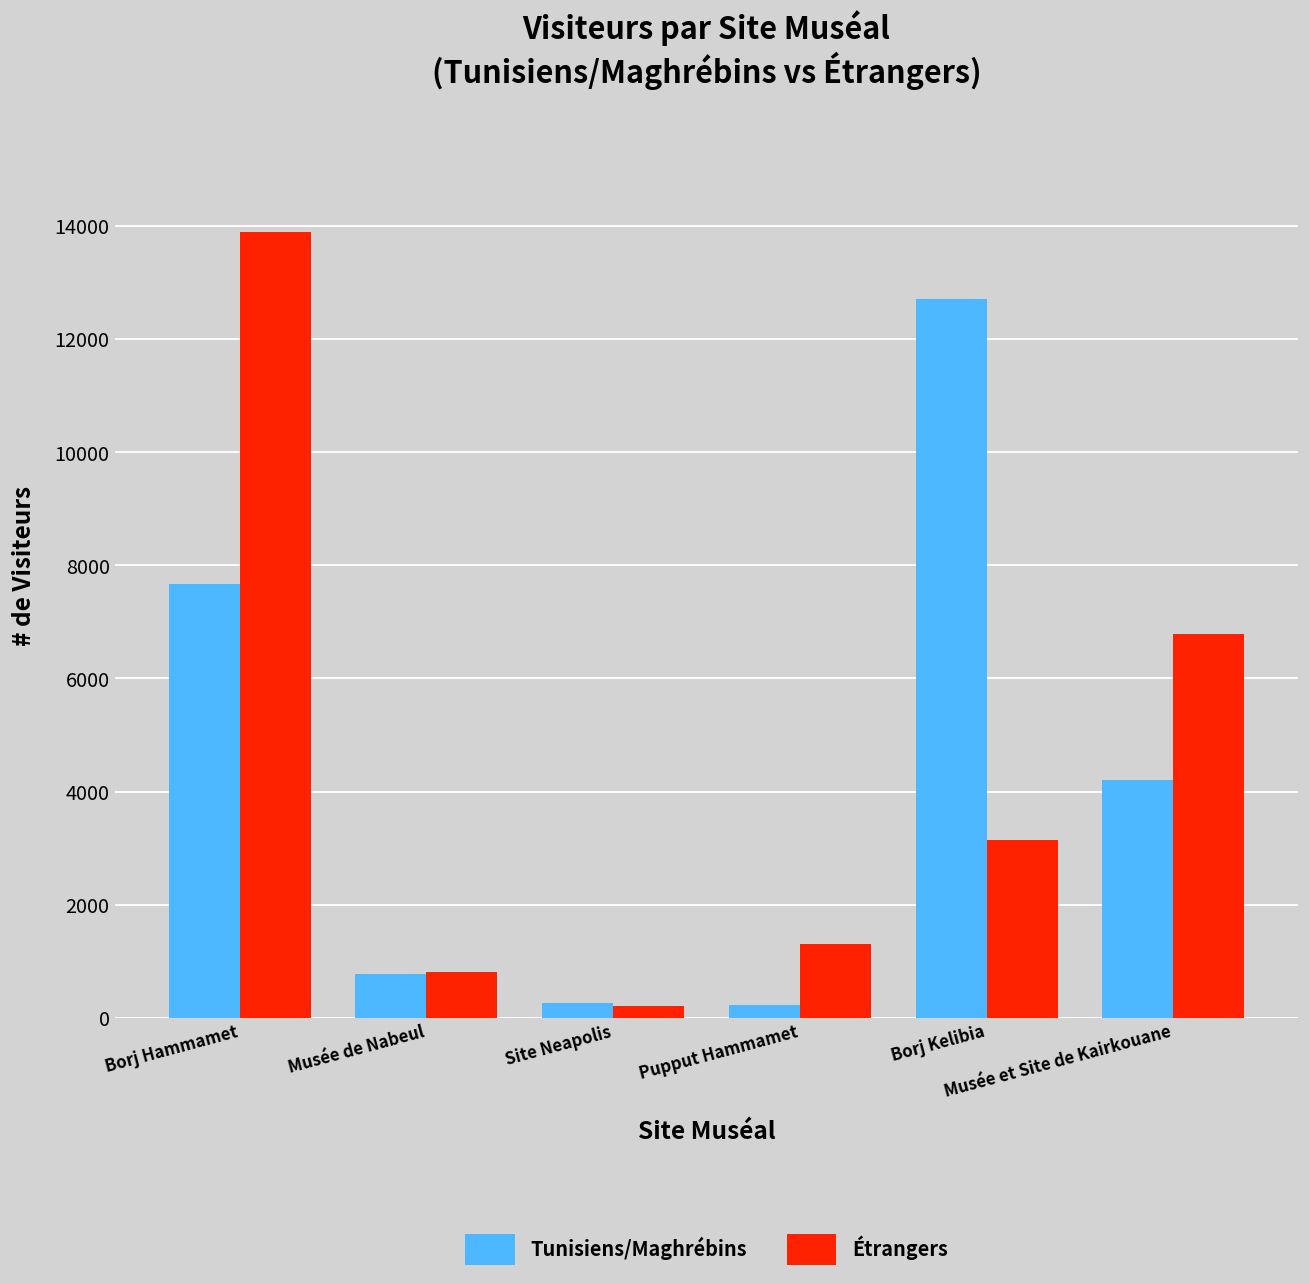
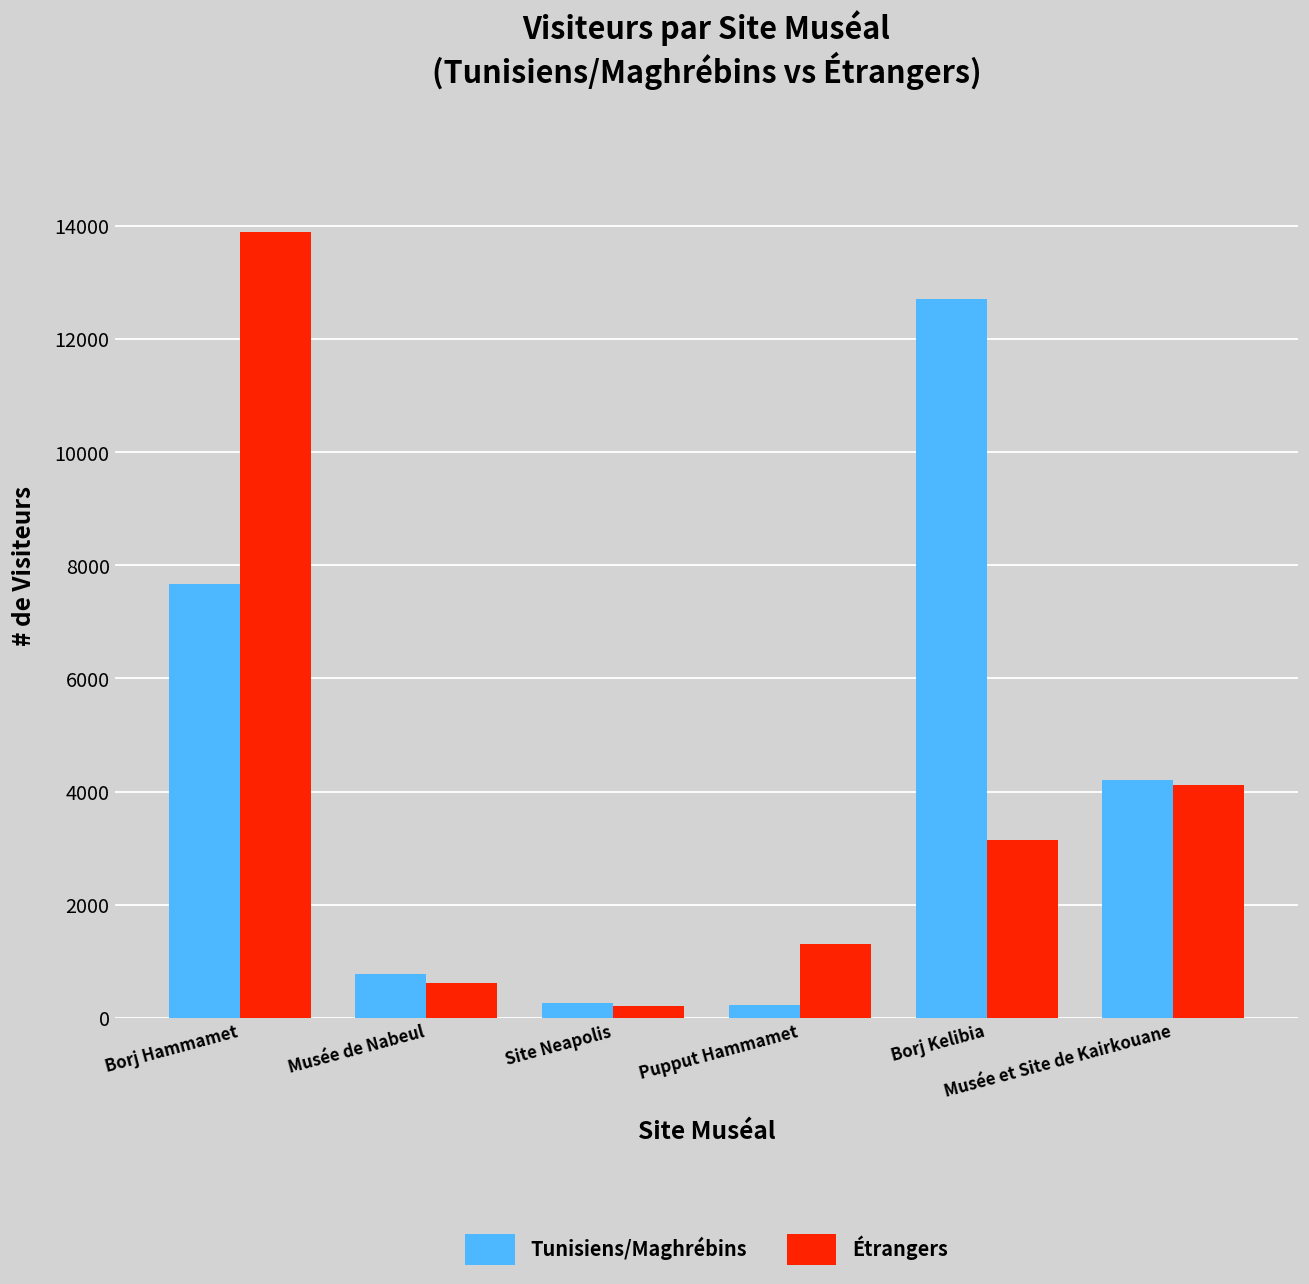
  {
    "Tunisiens/Maghrébins": {
      "Borj Hammamet": 7700,
      "Musée de Nabeul": 800,
      "Site Neapolis": 300,
      "Pupput Hammamet": 200,
      "Borj Kelibia": 12700,
      "Musée et Site de Kairkouane": 4200
    },
    "Étrangers": {
      "Borj Hammamet": 13900,
-     "Musée de Nabeul": 800,
+     "Musée de Nabeul": 600,
      "Site Neapolis": 200,
      "Pupput Hammamet": 1300,
      "Borj Kelibia": 3100,
-     "Musée et Site de Kairkouane": 6800
+     "Musée et Site de Kairkouane": 4100
    }
  }
